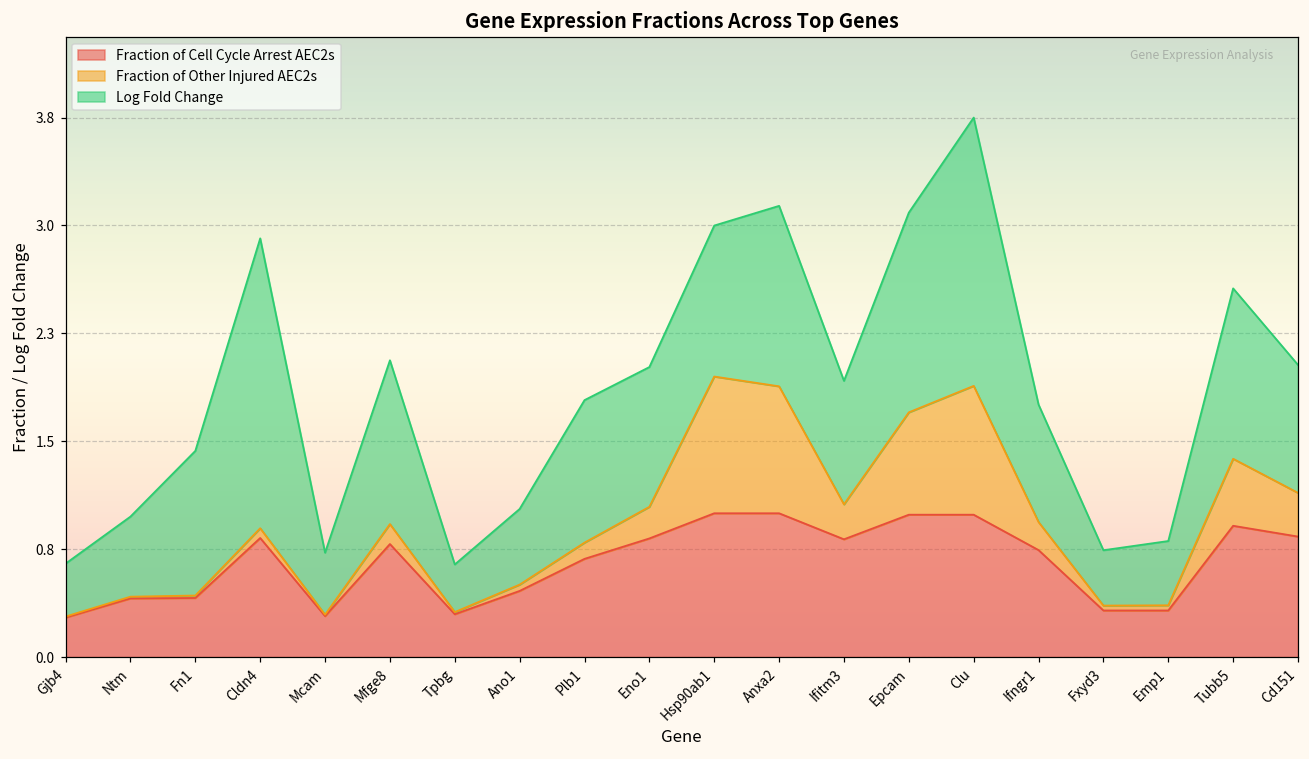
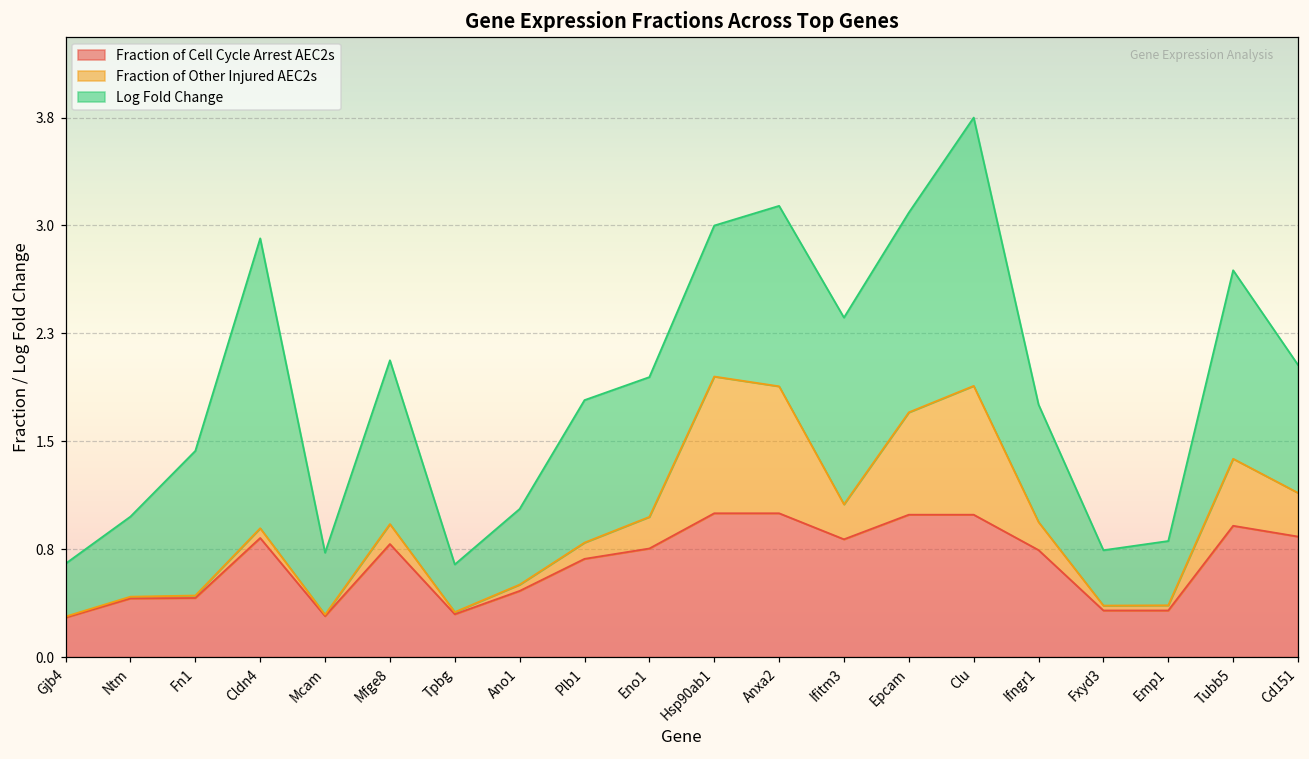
  {
    "Fraction of Cell Cycle Arrest AEC2s": {
      "Cldn4": 0.83,
      "Mfge8": 0.79,
      "Ano1": 0.46,
      "Plb1": 0.68,
-     "Eno1": 0.83,
+     "Eno1": 0.76,
      "Hsp90ab1": 1.00,
      "Anxa2": 1.00,
      "Ifitm3": 0.82,
      "Epcam": 0.99,
      "Clu": 0.99,
      "Ifngr1": 0.74,
      "Fxyd3": 0.32,
      "Emp1": 0.32,
      "Tubb5": 0.91,
      "Cd151": 0.84
    },
    "Fraction of Other Injured AEC2s": {
      "Cldn4": 0.07,
      "Mfge8": 0.14,
      "Ano1": 0.04,
      "Plb1": 0.11,
      "Eno1": 0.22,
      "Hsp90ab1": 0.95,
      "Anxa2": 0.88,
      "Ifitm3": 0.24,
      "Epcam": 0.71,
      "Clu": 0.90,
      "Ifngr1": 0.20,
      "Fxyd3": 0.03,
      "Emp1": 0.04,
      "Tubb5": 0.47,
      "Cd151": 0.30
    },
    "Log Fold Change": {
      "Gjb4": 0.37,
      "Ntm": 0.56,
      "Fn1": 1.01,
      "Cldn4": 2.02,
      "Mcam": 0.43,
      "Mfge8": 1.14,
      "Tpbg": 0.33,
      "Ano1": 0.53,
      "Plb1": 0.99,
      "Eno1": 0.97,
      "Hsp90ab1": 1.05,
      "Anxa2": 1.26,
-     "Ifitm3": 0.86,
+     "Ifitm3": 1.30,
      "Epcam": 1.39,
      "Clu": 1.87,
      "Ifngr1": 0.82,
      "Fxyd3": 0.39,
      "Emp1": 0.45,
-     "Tubb5": 1.19,
+     "Tubb5": 1.31,
      "Cd151": 0.89
    }
  }
